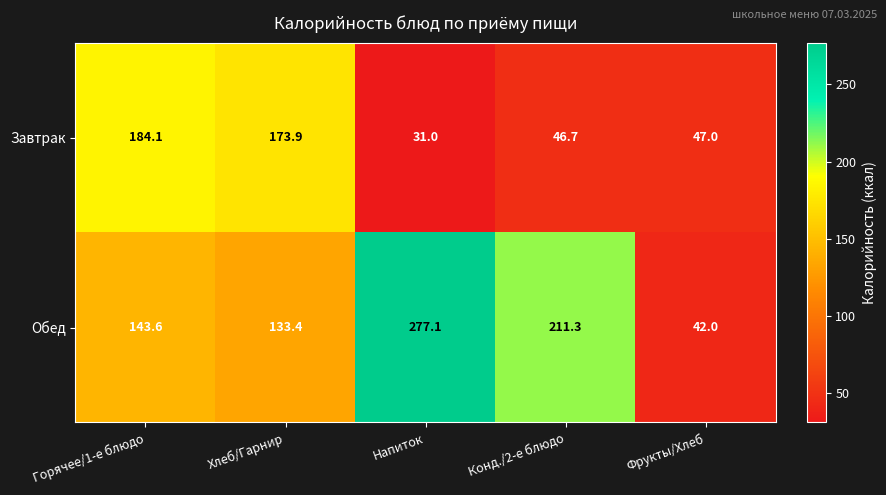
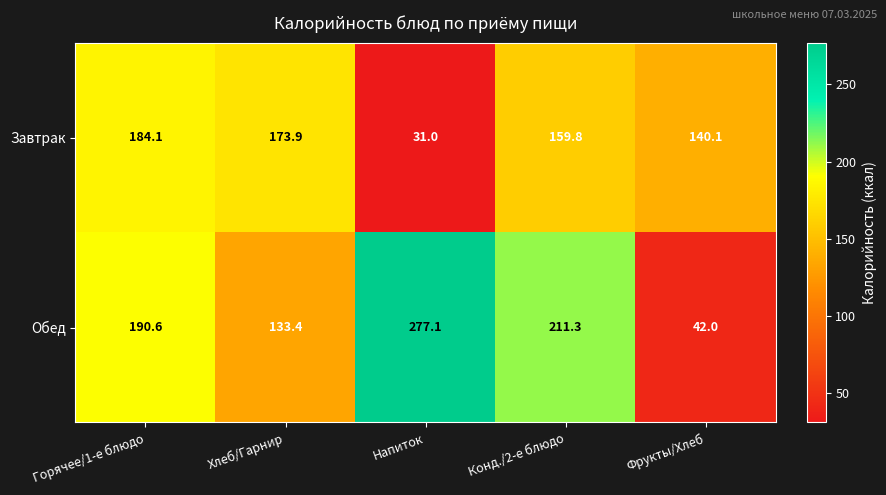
  {
    "Завтрак": {
      "Горячее/1-е блюдо": 184.1,
      "Хлеб/Гарнир": 173.9,
      "Напиток": 31.0,
-     "Конд./2-е блюдо": 46.7,
-     "Фрукты/Хлеб": 47.0
+     "Конд./2-е блюдо": 159.8,
+     "Фрукты/Хлеб": 140.1
    },
    "Обед": {
-     "Горячее/1-е блюдо": 143.6,
+     "Горячее/1-е блюдо": 190.6,
      "Хлеб/Гарнир": 133.4,
      "Напиток": 277.1,
      "Конд./2-е блюдо": 211.3,
      "Фрукты/Хлеб": 42.0
    }
  }
